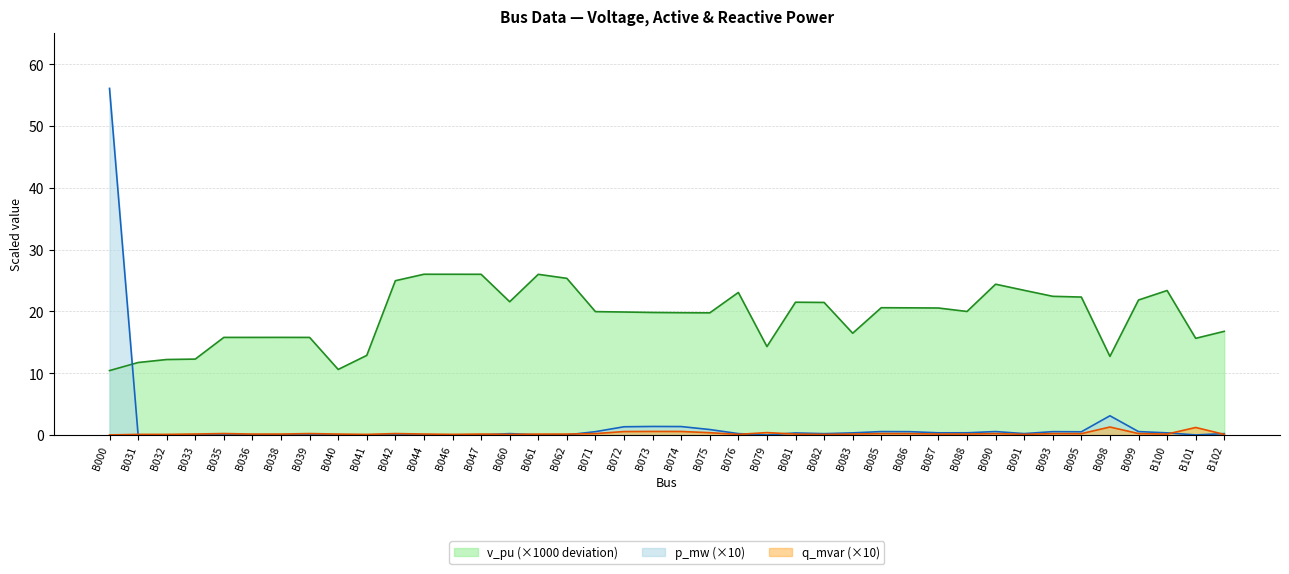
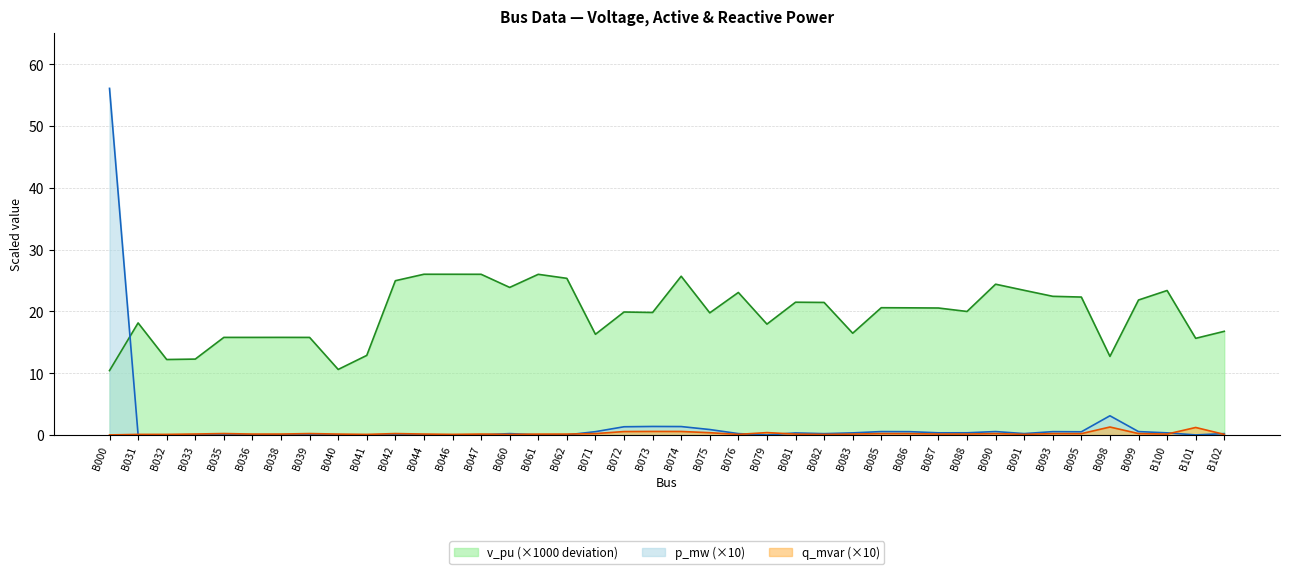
  {
    "v_pu (×1000 deviation)": {
      "B000": 10,
-     "B031": 12,
+     "B031": 18,
      "B032": 12,
      "B033": 12,
      "B035": 16,
      "B036": 16,
      "B038": 16,
      "B039": 16,
      "B040": 11,
      "B041": 13,
      "B042": 25,
      "B044": 26,
      "B046": 26,
      "B047": 26,
-     "B060": 22,
+     "B060": 24,
      "B061": 26,
      "B062": 25,
-     "B071": 20,
+     "B071": 16,
      "B072": 20,
      "B073": 20,
-     "B074": 20,
+     "B074": 26,
      "B075": 20,
      "B076": 23,
-     "B079": 14,
+     "B079": 18,
      "B081": 21,
      "B082": 21,
      "B083": 16,
      "B085": 21,
      "B086": 21,
      "B087": 21,
      "B088": 20,
      "B090": 24,
      "B091": 23,
      "B093": 22,
      "B095": 22,
      "B098": 13,
      "B099": 22,
      "B100": 23,
      "B101": 16,
      "B102": 17
    },
    "p_mw (×10)": {
      "B000": 56,
      "B072": 1,
      "B073": 1,
      "B074": 1,
      "B075": 1,
      "B098": 3,
      "B101": 0
    },
    "q_mvar (×10)": {
      "B000": 0,
      "B072": 1,
      "B073": 1,
      "B074": 1,
      "B075": 0,
      "B098": 1,
      "B101": 1
    }
  }
